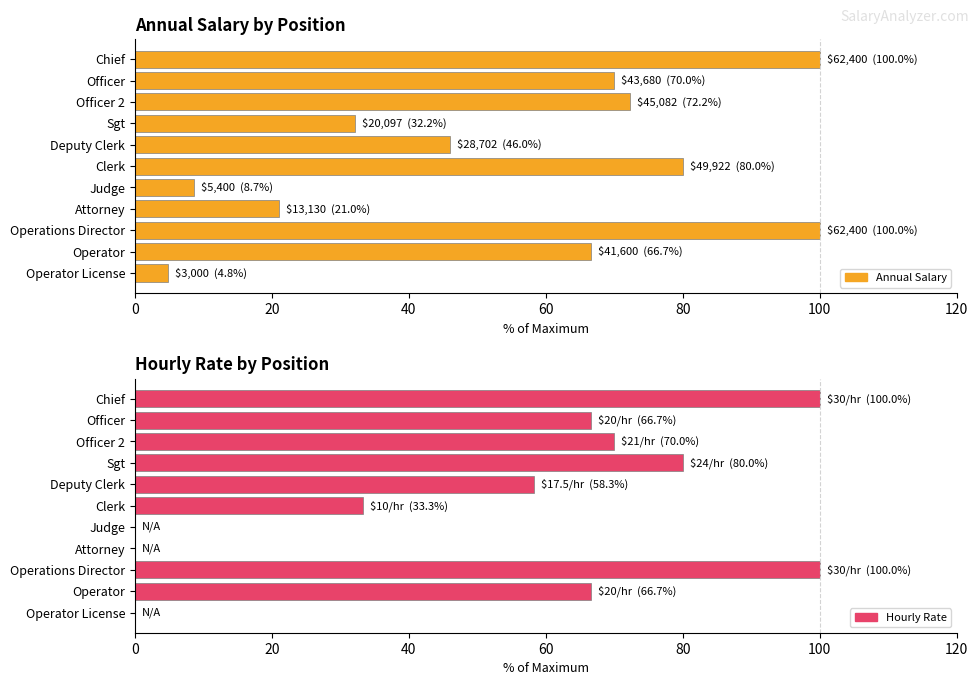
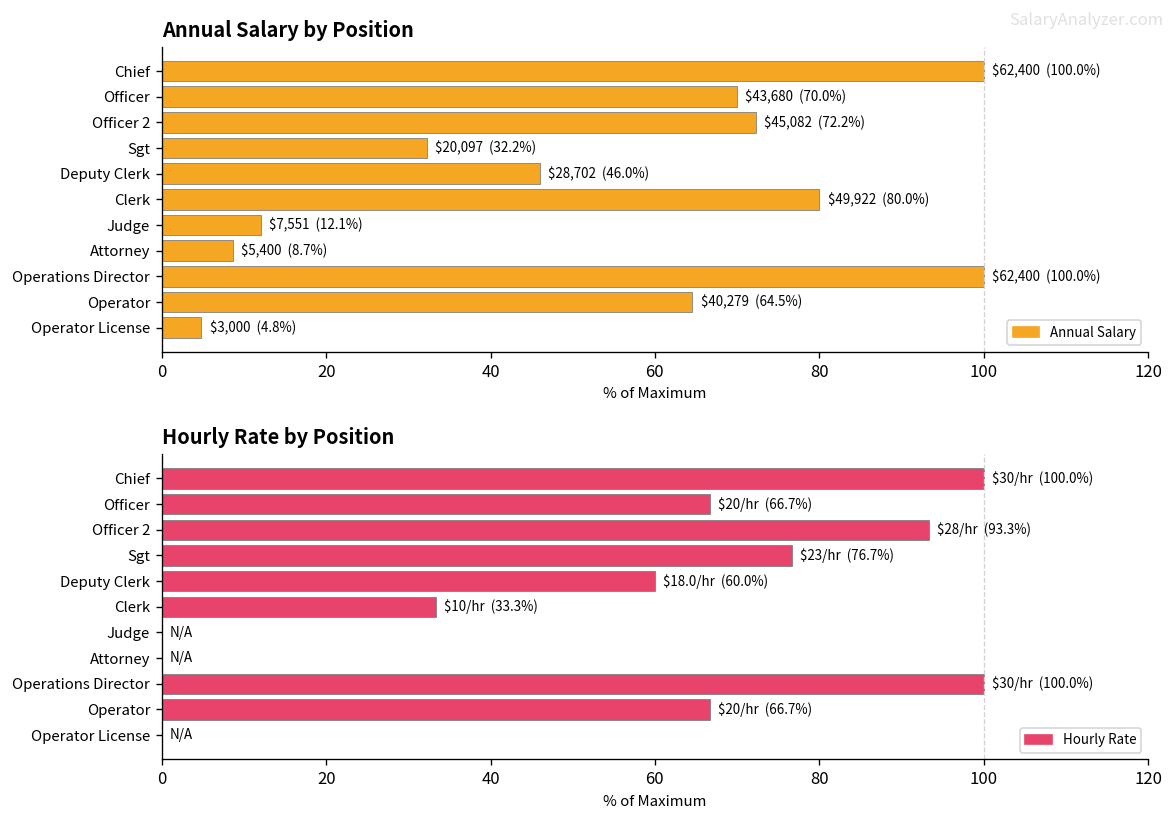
  {
    "Annual Salary by Position": {
      "Chief": "(100.0%)",
      "Officer": "(70.0%)",
      "Officer 2": "(72.2%)",
      "Sgt": "(32.2%)",
      "Deputy Clerk": "(46.0%)",
      "Clerk": "(80.0%)",
-     "Judge": "$5,400 (8.7%)",
-     "Attorney": "$13,130 (21.0%)",
+     "Judge": "$7,551 (12.1%)",
+     "Attorney": "$5,400 (8.7%)",
      "Operations Director": "(100.0%)",
-     "Operator": "$41,600 (66.7%)",
+     "Operator": "$40,279 (64.5%)",
      "Operator License": "(4.8%)"
    },
    "Hourly Rate by Position": {
      "Chief": "(100.0%)",
      "Officer": "(66.7%)",
-     "Officer 2": "$21/hr (70.0%)",
-     "Sgt": "$24/hr (80.0%)",
-     "Deputy Clerk": "$17.5/hr (58.3%)",
+     "Officer 2": "$28/hr (93.3%)",
+     "Sgt": "$23/hr (76.7%)",
+     "Deputy Clerk": "$18.0/hr (60.0%)",
      "Clerk": "(33.3%)",
      "Operations Director": "(100.0%)",
      "Operator": "(66.7%)"
    }
  }
